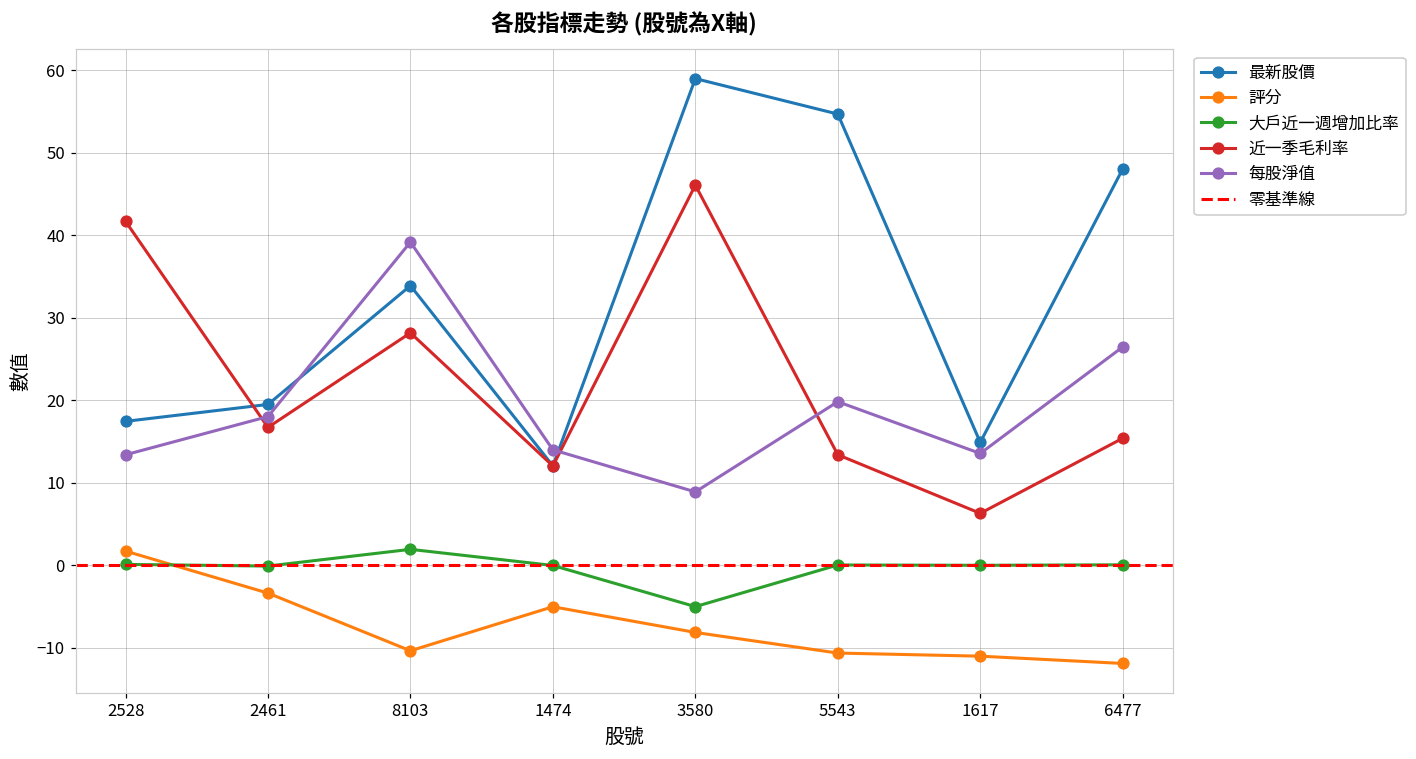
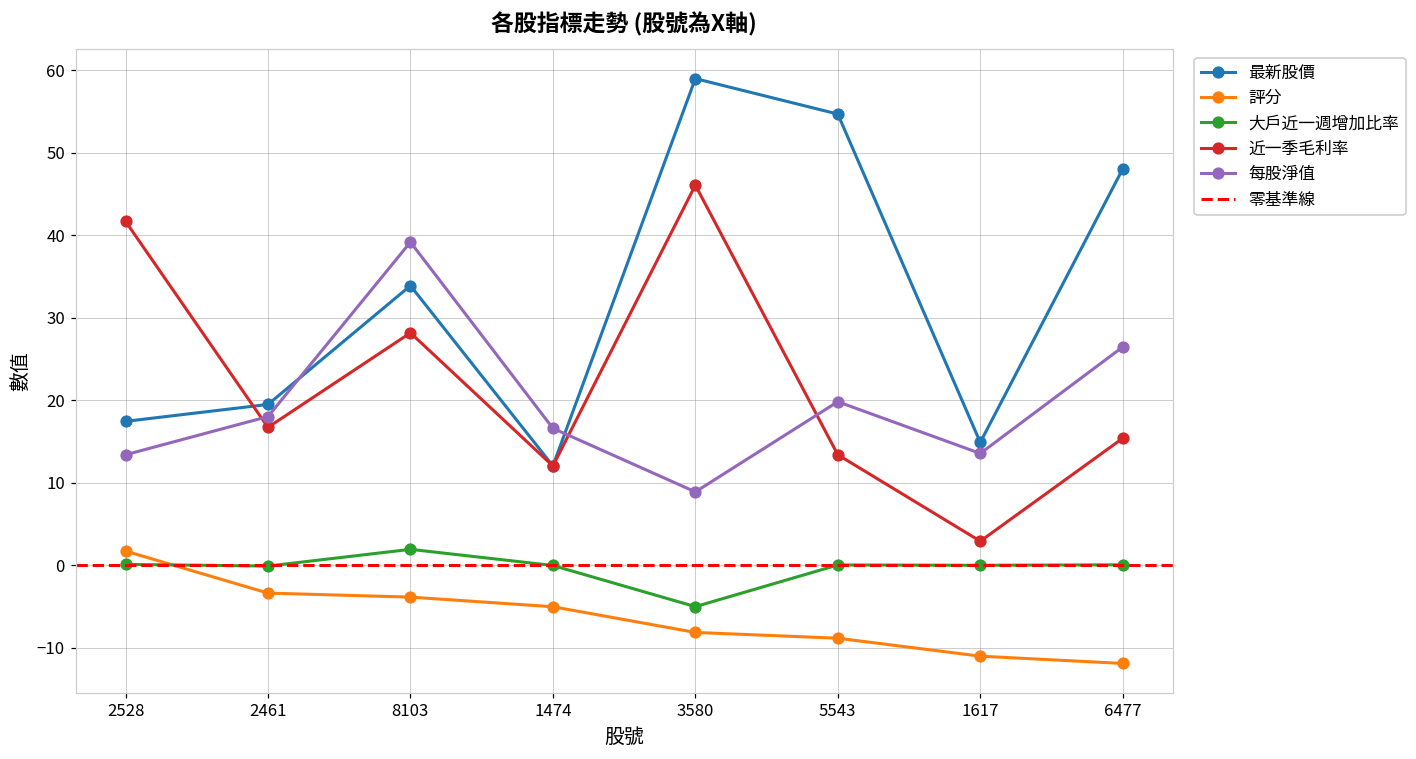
  {
    "最新股價": {
      "2528": 17,
      "2461": 20,
      "8103": 34,
      "3580": 59,
      "5543": 55,
      "1617": 15,
      "6477": 48
    },
    "評分": {
      "2528": 2,
      "2461": -3,
-     "8103": -10,
+     "8103": -4,
      "1474": -5,
      "3580": -8,
-     "5543": -11,
+     "5543": -9,
      "1617": -11,
      "6477": -12
    },
    "大戶近一週增加比率": {
      "2528": 0,
      "2461": 0,
      "8103": 2,
      "1474": 0,
      "3580": -5,
      "5543": 0,
      "1617": 0,
      "6477": 0
    },
    "近一季毛利率": {
      "2528": 42,
      "2461": 17,
      "8103": 28,
      "3580": 46,
      "5543": 13,
-     "1617": 6,
+     "1617": 3,
      "6477": 15
    },
    "每股淨值": {
      "2528": 13,
      "2461": 18,
      "8103": 39,
-     "1474": 14,
+     "1474": 17,
      "3580": 9,
      "5543": 20,
      "1617": 14,
      "6477": 26
    }
  }
